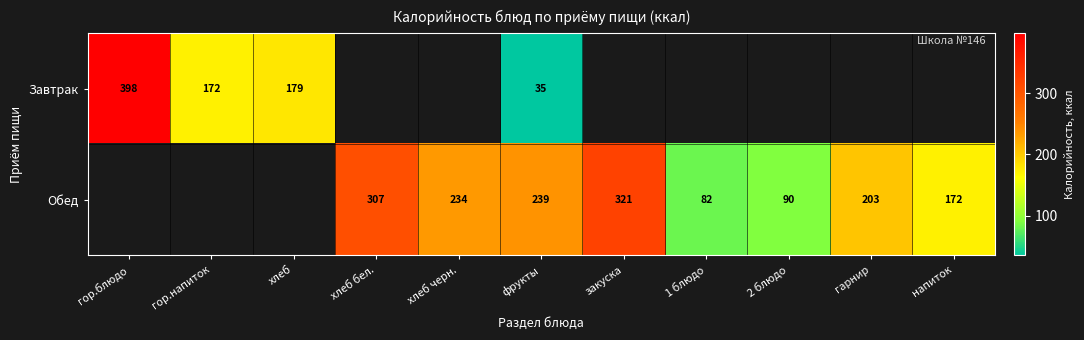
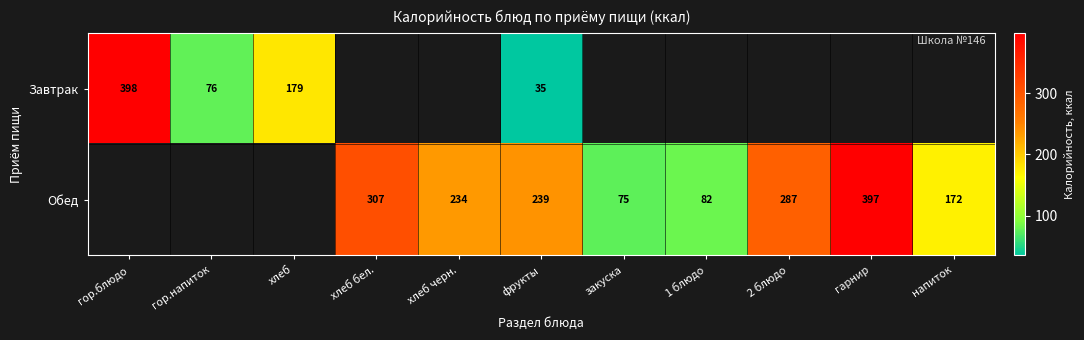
  {
    "Завтрак": {
      "гор.блюдо": 398,
-     "гор.напиток": 172,
+     "гор.напиток": 76,
      "хлеб": 179,
      "фрукты": 35
    },
    "Обед": {
      "хлеб бел.": 307,
      "хлеб черн.": 234,
      "фрукты": 239,
-     "закуска": 321,
+     "закуска": 75,
      "1 блюдо": 82,
-     "2 блюдо": 90,
-     "гарнир": 203,
+     "2 блюдо": 287,
+     "гарнир": 397,
      "напиток": 172
    }
  }
